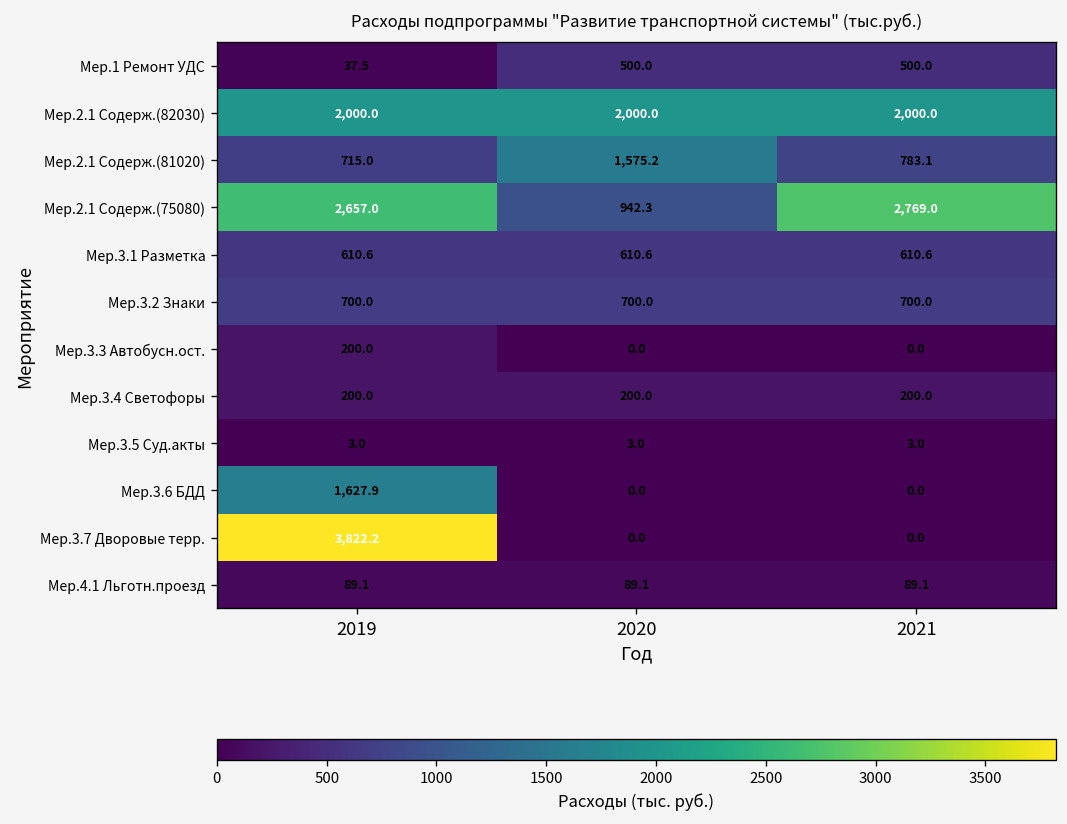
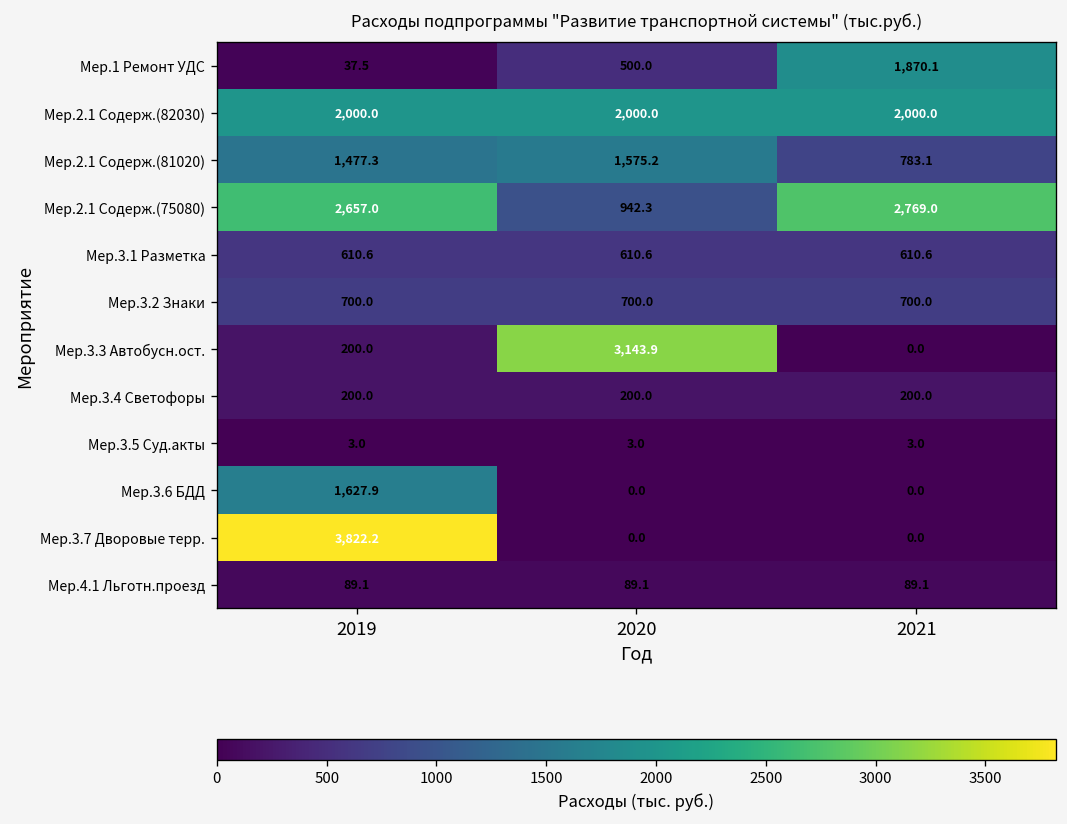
  {
    "Мер.1 Ремонт УДС": {
      "2019": "37.5",
      "2020": "500.0",
-     "2021": "500.0"
+     "2021": "1,870.1"
    },
    "Мер.2.1 Содерж.(82030)": {
      "2019": "2,000.0",
      "2020": "2,000.0",
      "2021": "2,000.0"
    },
    "Мер.2.1 Содерж.(81020)": {
-     "2019": "715.0",
+     "2019": "1,477.3",
      "2020": "1,575.2",
      "2021": "783.1"
    },
    "Мер.2.1 Содерж.(75080)": {
      "2019": "2,657.0",
      "2020": "942.3",
      "2021": "2,769.0"
    },
    "Мер.3.1 Разметка": {
      "2019": "610.6",
      "2020": "610.6",
      "2021": "610.6"
    },
    "Мер.3.2 Знаки": {
      "2019": "700.0",
      "2020": "700.0",
      "2021": "700.0"
    },
    "Мер.3.3 Автобусн.ост.": {
      "2019": "200.0",
-     "2020": "0.0",
+     "2020": "3,143.9",
      "2021": "0.0"
    },
    "Мер.3.4 Светофоры": {
      "2019": "200.0",
      "2020": "200.0",
      "2021": "200.0"
    },
    "Мер.3.5 Суд.акты": {
      "2019": "3.0",
      "2020": "3.0",
      "2021": "3.0"
    },
    "Мер.3.6 БДД": {
      "2019": "1,627.9",
      "2020": "0.0",
      "2021": "0.0"
    },
    "Мер.3.7 Дворовые терр.": {
      "2019": "3,822.2",
      "2020": "0.0",
      "2021": "0.0"
    },
    "Мер.4.1 Льготн.проезд": {
      "2019": "89.1",
      "2020": "89.1",
      "2021": "89.1"
    }
  }
